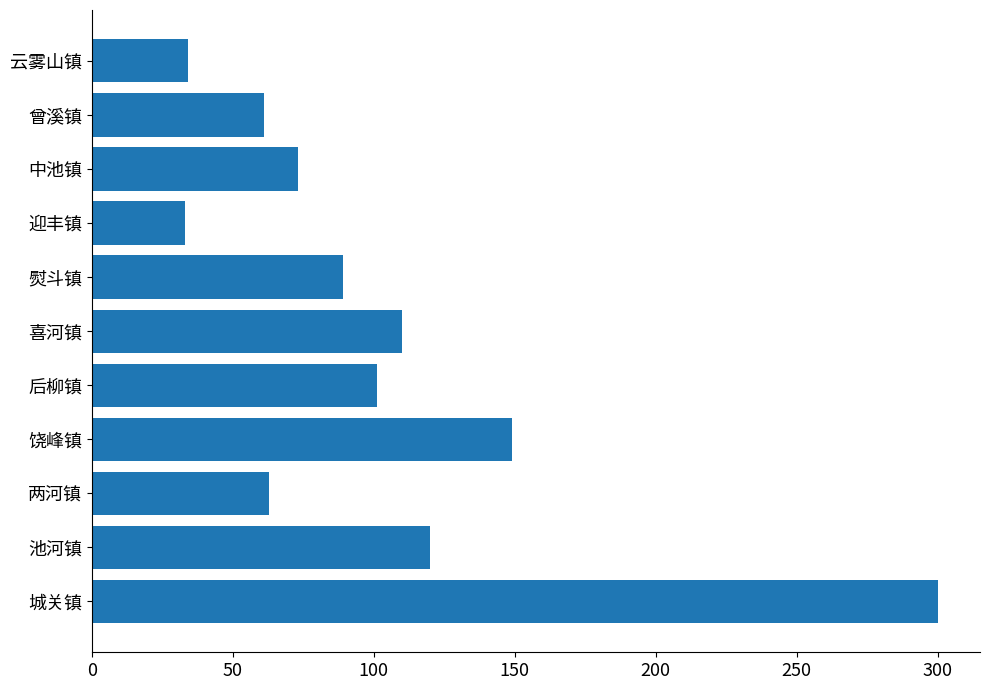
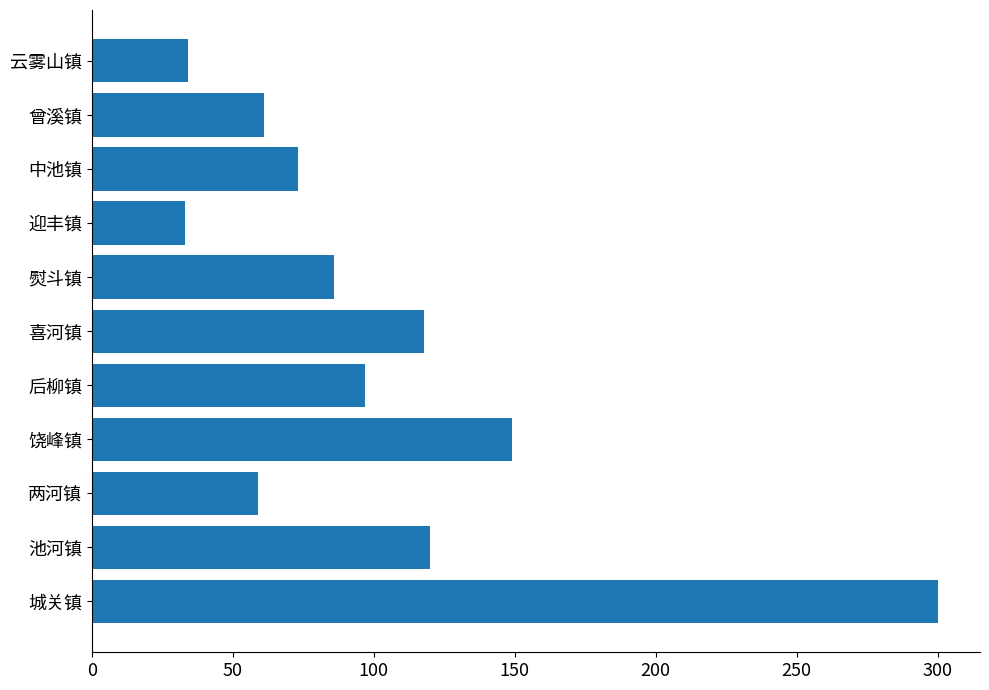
  {
    "云雾山镇": 34,
    "曾溪镇": 61,
    "中池镇": 73,
    "迎丰镇": 33,
-   "熨斗镇": 89,
-   "喜河镇": 110,
-   "后柳镇": 101,
+   "熨斗镇": 86,
+   "喜河镇": 118,
+   "后柳镇": 97,
    "饶峰镇": 149,
-   "两河镇": 63,
+   "两河镇": 59,
    "池河镇": 120,
    "城关镇": 300
  }
